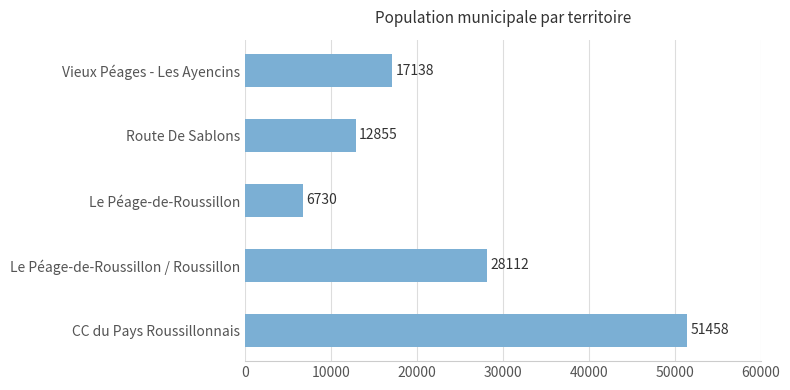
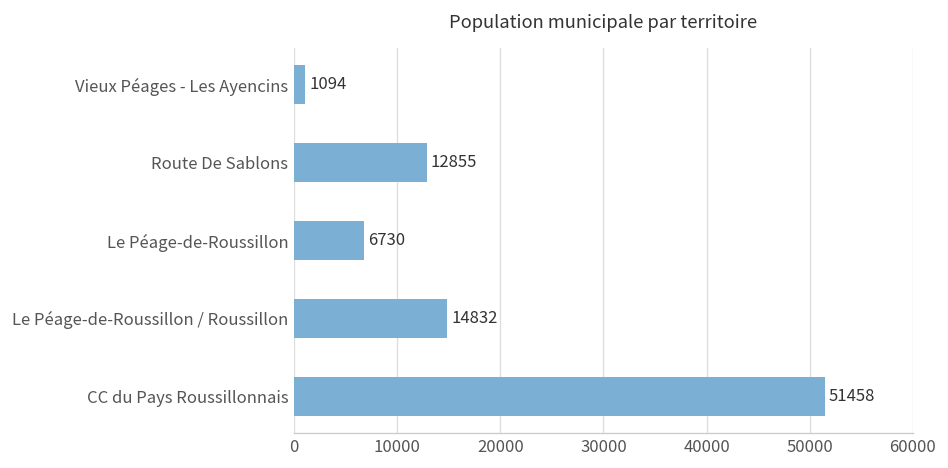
  {
-   "Vieux Péages - Les Ayencins": 17138,
+   "Vieux Péages - Les Ayencins": 1094,
    "Route De Sablons": 12855,
    "Le Péage-de-Roussillon": 6730,
-   "Le Péage-de-Roussillon / Roussillon": 28112,
+   "Le Péage-de-Roussillon / Roussillon": 14832,
    "CC du Pays Roussillonnais": 51458
  }
